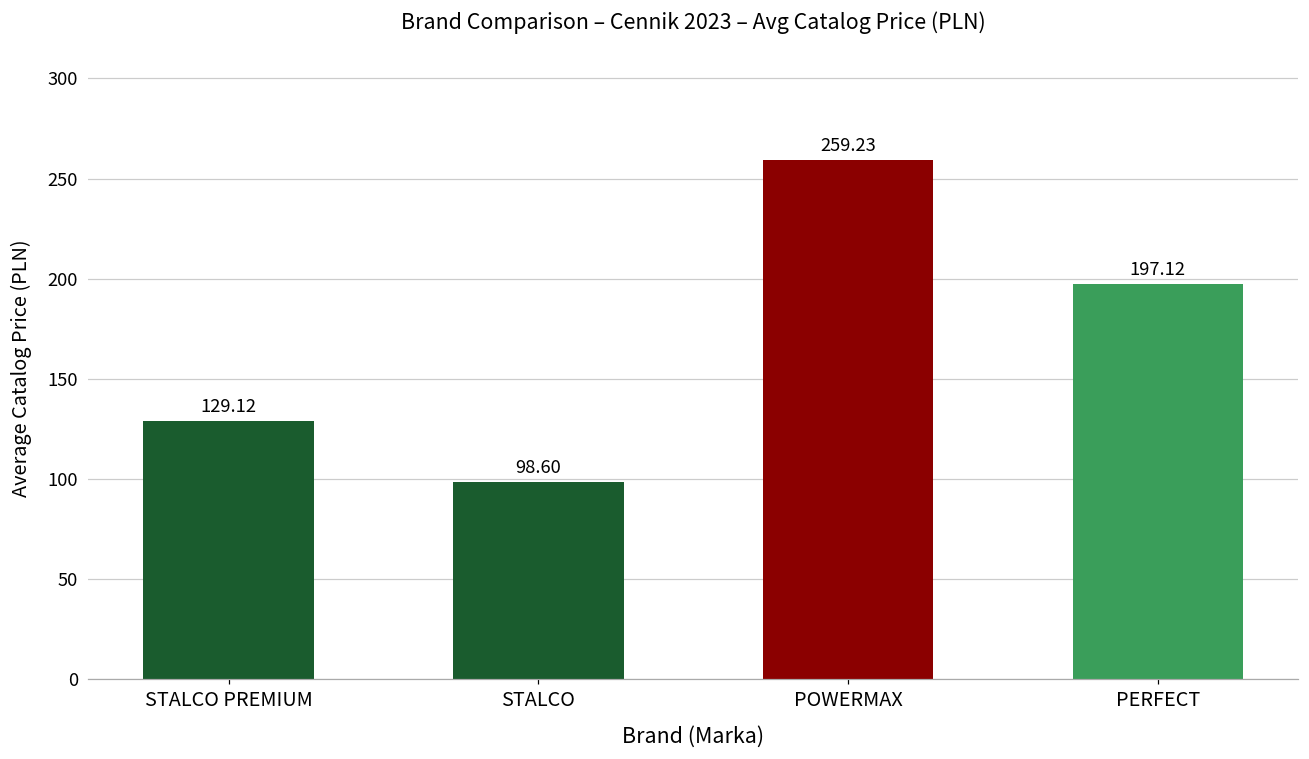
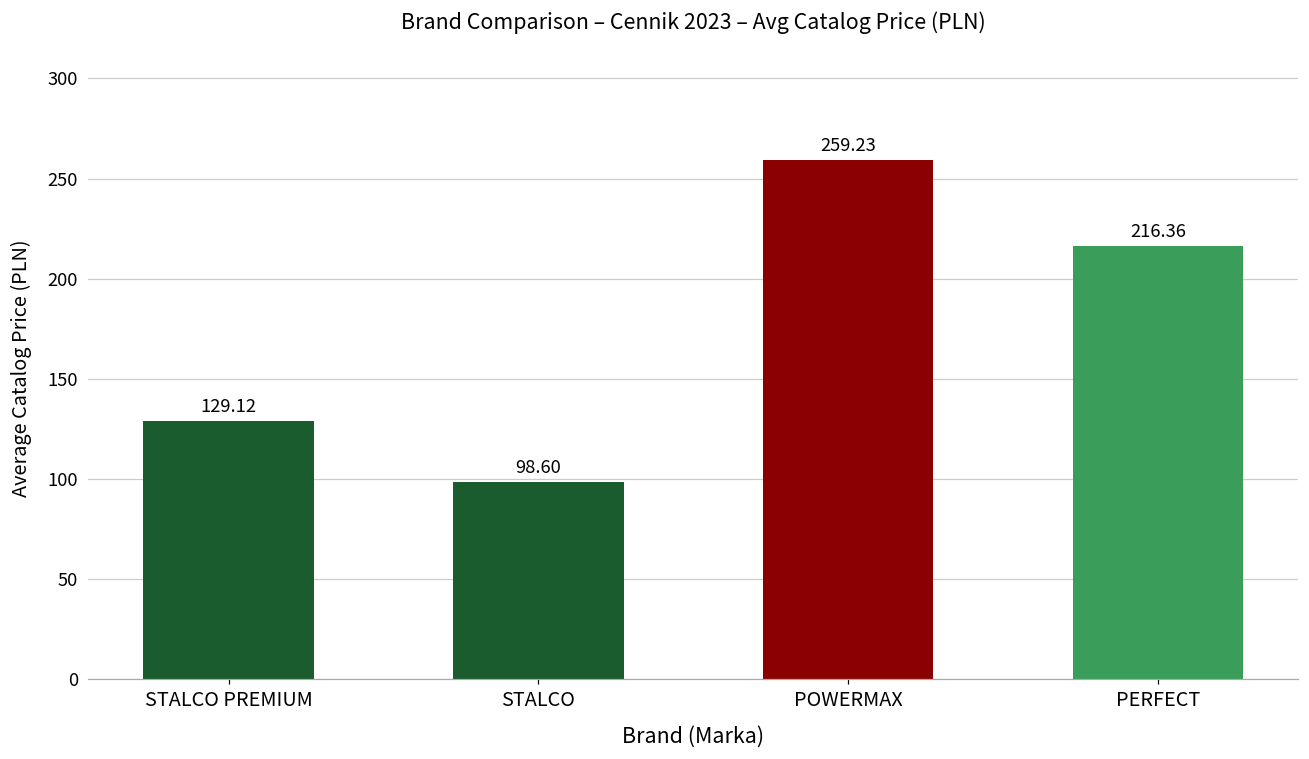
  {
    "STALCO PREMIUM": 129.12,
    "STALCO": 98.60,
    "POWERMAX": 259.23,
-   "PERFECT": 197.12
+   "PERFECT": 216.36
  }
